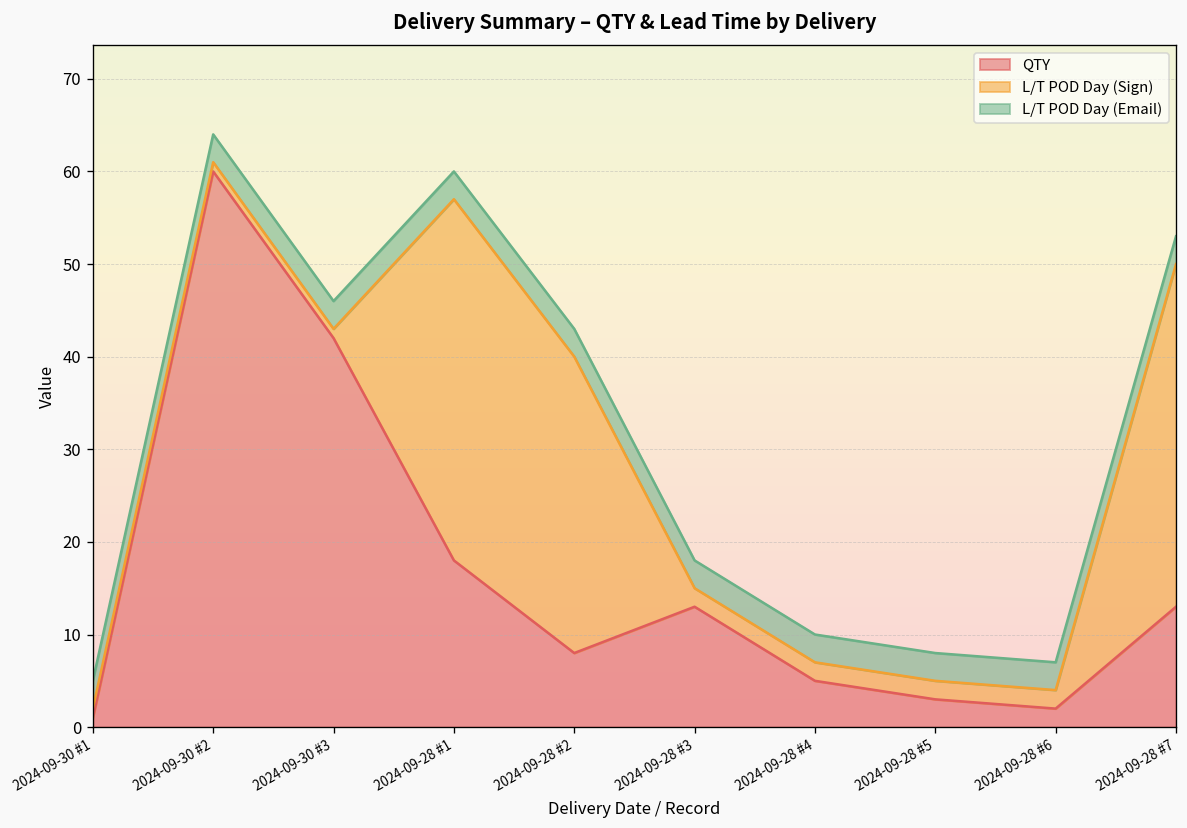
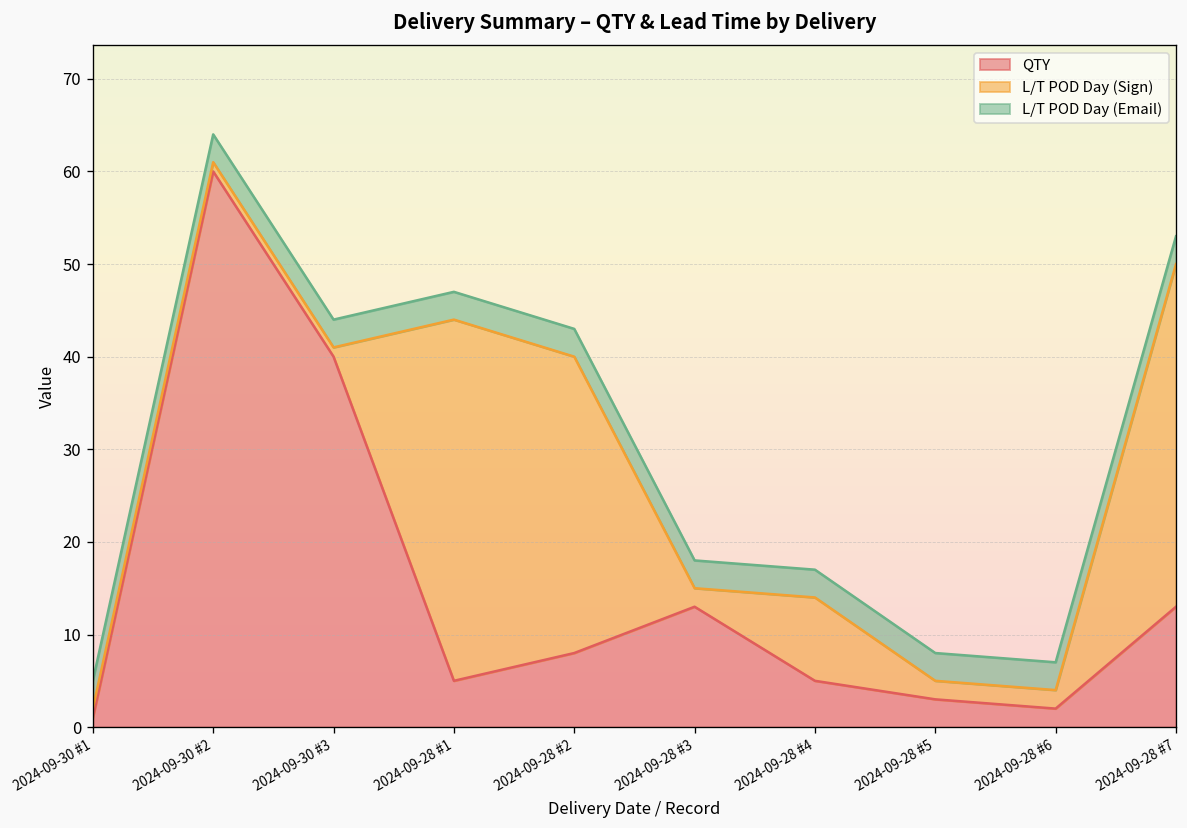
  {
    "QTY": {
      "2024-09-30 #1": 1,
      "2024-09-30 #2": 60,
-     "2024-09-30 #3": 42,
-     "2024-09-28 #1": 18,
+     "2024-09-30 #3": 40,
+     "2024-09-28 #1": 5,
      "2024-09-28 #2": 8,
      "2024-09-28 #3": 13,
      "2024-09-28 #4": 5,
      "2024-09-28 #5": 3,
      "2024-09-28 #6": 2,
      "2024-09-28 #7": 13
    },
    "L/T POD Day (Sign)": {
      "2024-09-30 #1": 1,
      "2024-09-30 #2": 1,
      "2024-09-30 #3": 1,
      "2024-09-28 #1": 39,
      "2024-09-28 #2": 32,
      "2024-09-28 #3": 2,
-     "2024-09-28 #4": 2,
+     "2024-09-28 #4": 9,
      "2024-09-28 #5": 2,
      "2024-09-28 #6": 2,
      "2024-09-28 #7": 37
    },
    "L/T POD Day (Email)": {
      "2024-09-30 #1": 3,
      "2024-09-30 #2": 3,
      "2024-09-30 #3": 3,
      "2024-09-28 #1": 3,
      "2024-09-28 #2": 3,
      "2024-09-28 #3": 3,
      "2024-09-28 #4": 3,
      "2024-09-28 #5": 3,
      "2024-09-28 #6": 3,
      "2024-09-28 #7": 3
    }
  }
